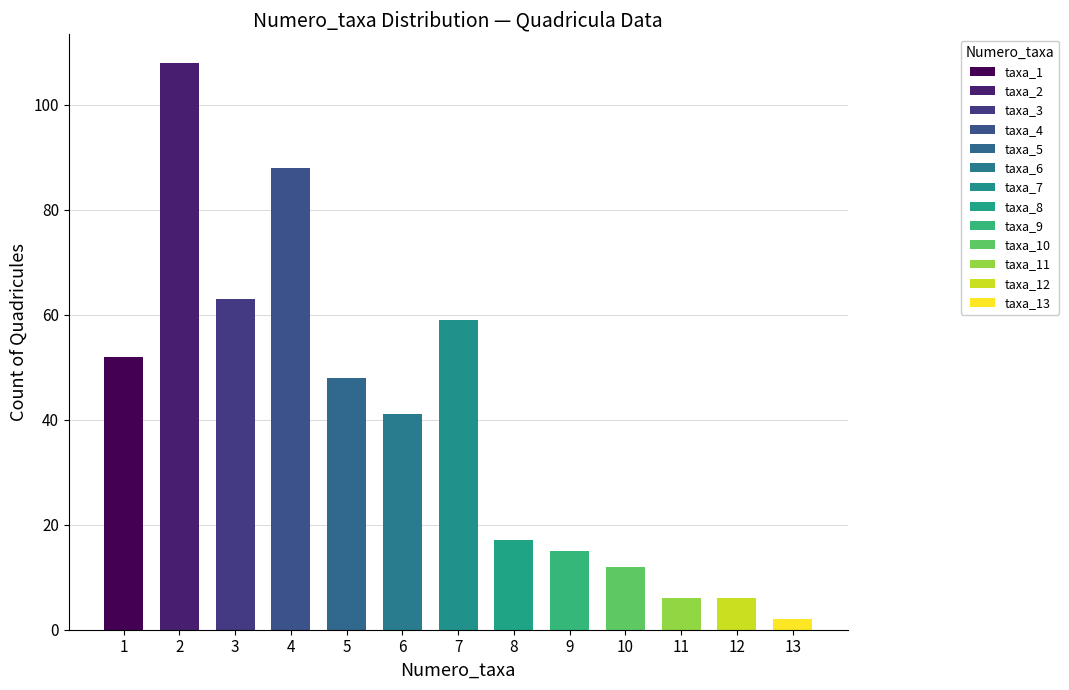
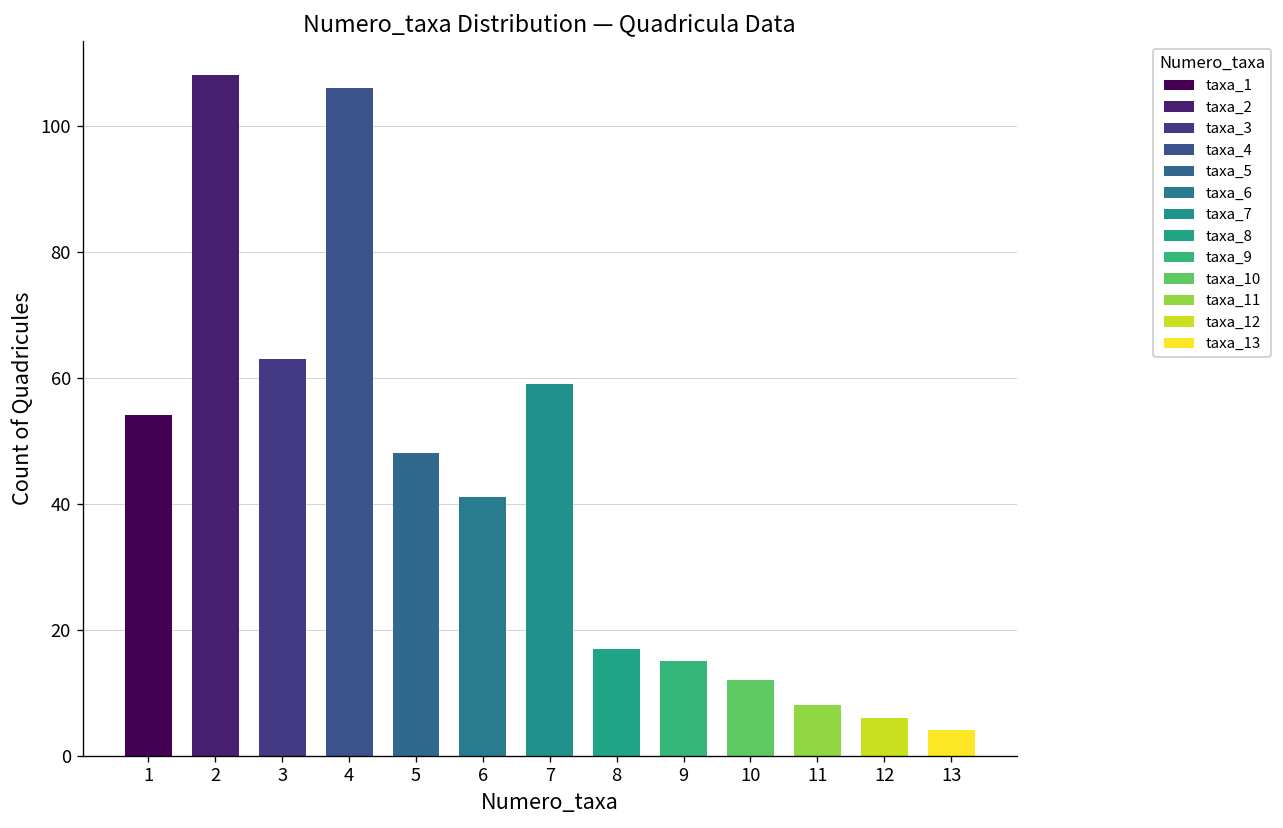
  {
-   "1": 52,
+   "1": 54,
    "2": 108,
    "3": 63,
-   "4": 88,
+   "4": 106,
    "5": 48,
    "6": 41,
    "7": 59,
    "8": 17,
    "9": 15,
    "10": 12,
-   "11": 6,
+   "11": 8,
    "12": 6,
-   "13": 2
+   "13": 4
  }
